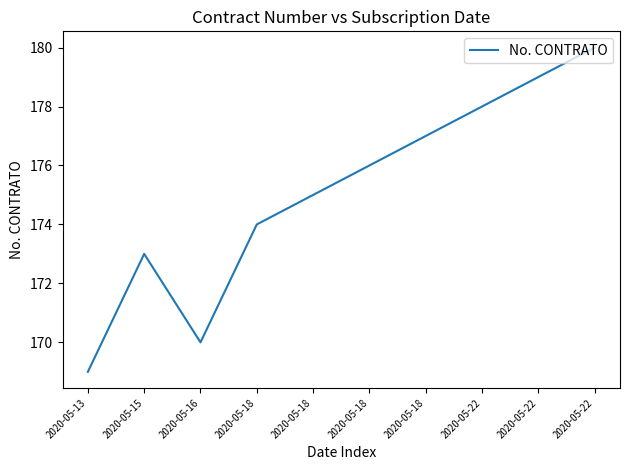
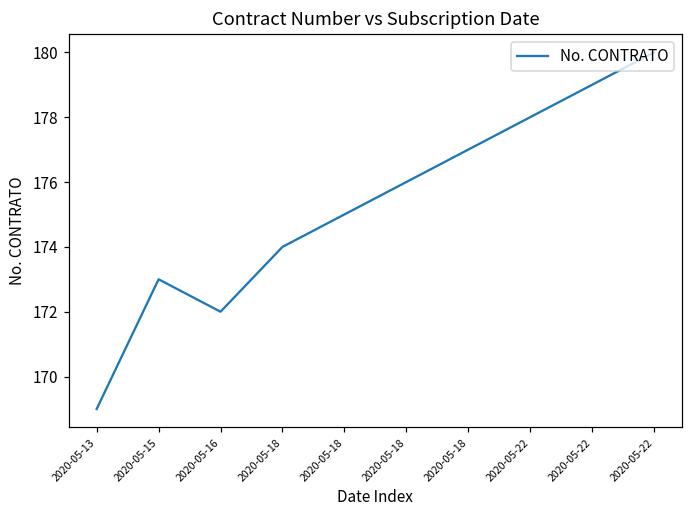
  {
    "2020-05-13": 169,
    "2020-05-15": 173,
-   "2020-05-16": 170
+   "2020-05-16": 172
  }
